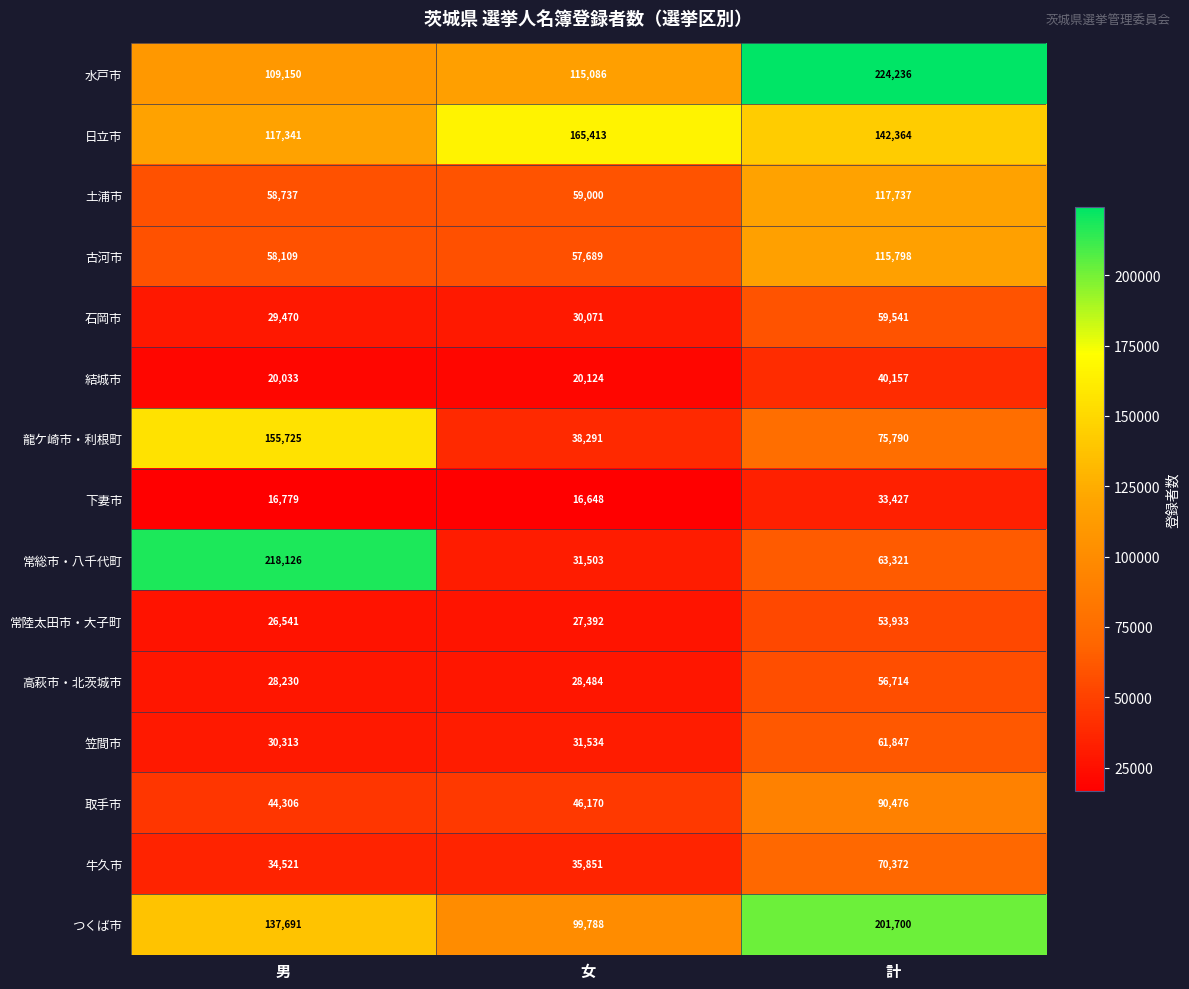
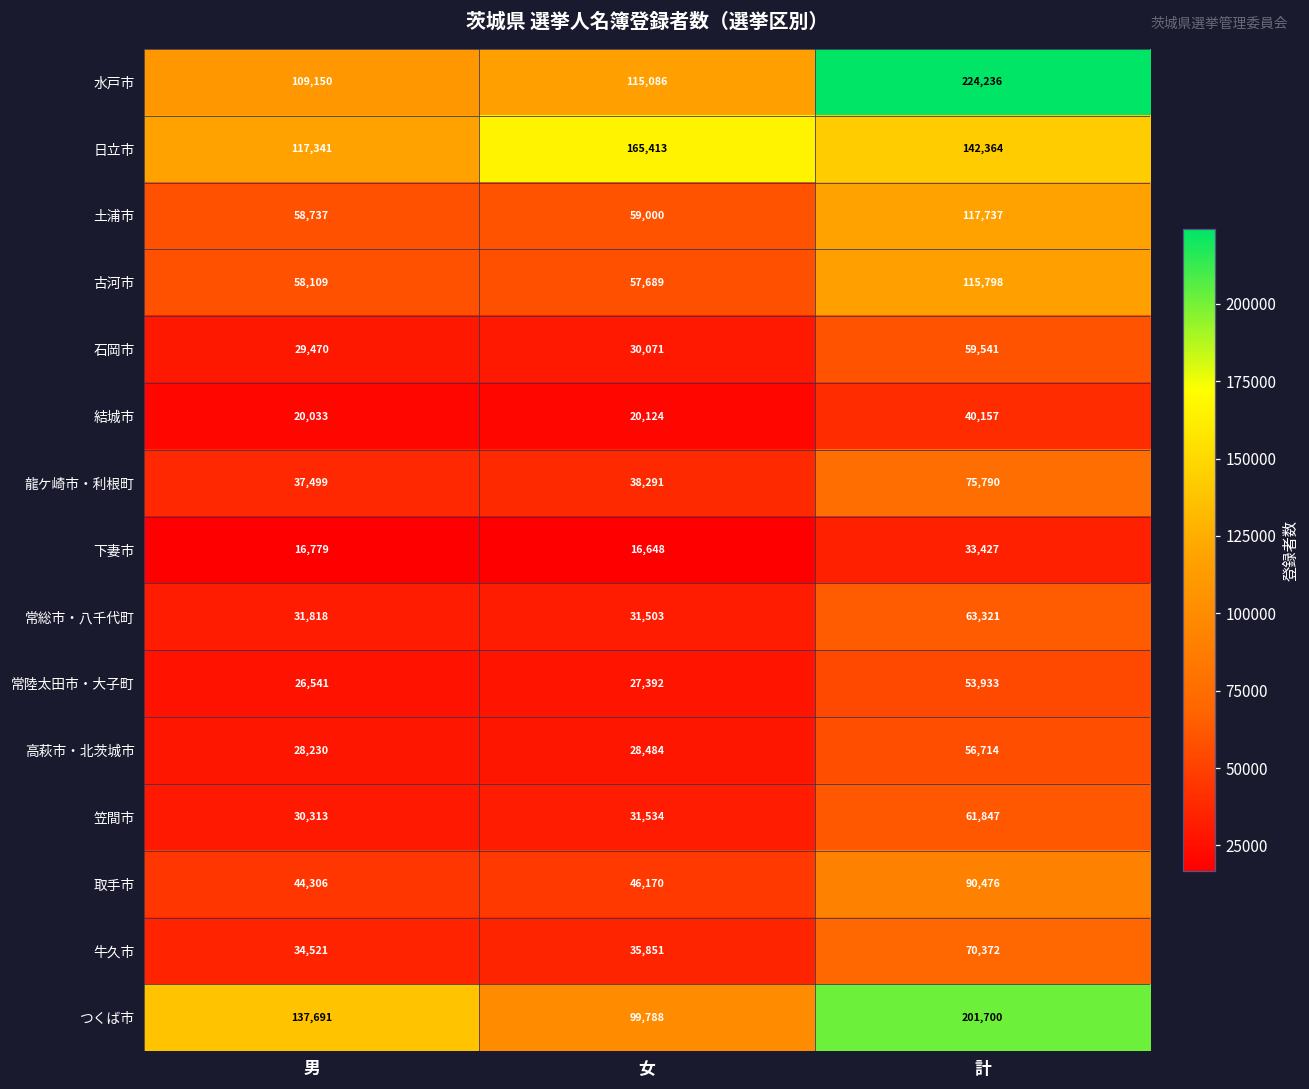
  {
    "水戸市": {
      "男": "109,150",
      "女": "115,086",
      "計": "224,236"
    },
    "日立市": {
      "男": "117,341",
      "女": "165,413",
      "計": "142,364"
    },
    "土浦市": {
      "男": "58,737",
      "女": "59,000",
      "計": "117,737"
    },
    "古河市": {
      "男": "58,109",
      "女": "57,689",
      "計": "115,798"
    },
    "石岡市": {
      "男": "29,470",
      "女": "30,071",
      "計": "59,541"
    },
    "結城市": {
      "男": "20,033",
      "女": "20,124",
      "計": "40,157"
    },
    "龍ケ崎市・利根町": {
-     "男": "155,725",
+     "男": "37,499",
      "女": "38,291",
      "計": "75,790"
    },
    "下妻市": {
      "男": "16,779",
      "女": "16,648",
      "計": "33,427"
    },
    "常総市・八千代町": {
-     "男": "218,126",
+     "男": "31,818",
      "女": "31,503",
      "計": "63,321"
    },
    "常陸太田市・大子町": {
      "男": "26,541",
      "女": "27,392",
      "計": "53,933"
    },
    "高萩市・北茨城市": {
      "男": "28,230",
      "女": "28,484",
      "計": "56,714"
    },
    "笠間市": {
      "男": "30,313",
      "女": "31,534",
      "計": "61,847"
    },
    "取手市": {
      "男": "44,306",
      "女": "46,170",
      "計": "90,476"
    },
    "牛久市": {
      "男": "34,521",
      "女": "35,851",
      "計": "70,372"
    },
    "つくば市": {
      "男": "137,691",
      "女": "99,788",
      "計": "201,700"
    }
  }
